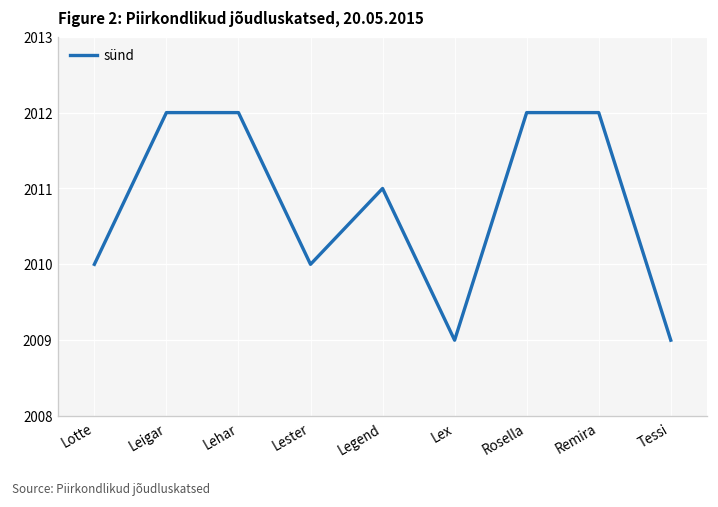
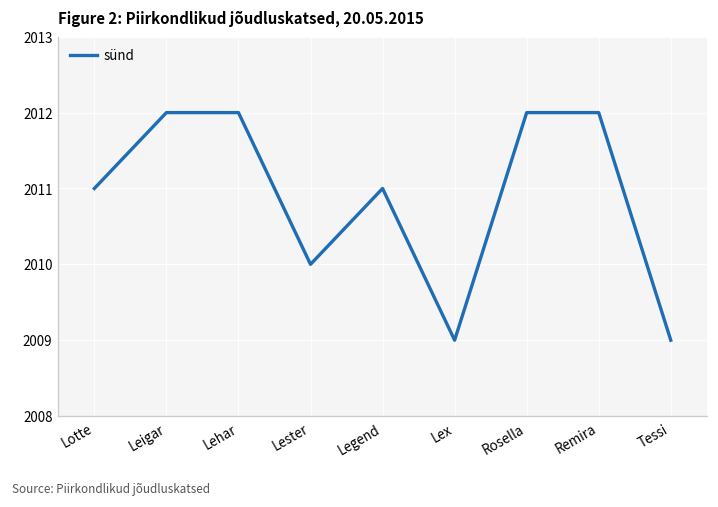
  {
-   "Lotte": 2010,
+   "Lotte": 2011,
    "Leigar": 2012,
    "Lehar": 2012,
    "Lester": 2010,
    "Legend": 2011,
    "Lex": 2009,
    "Rosella": 2012,
    "Remira": 2012,
    "Tessi": 2009
  }
